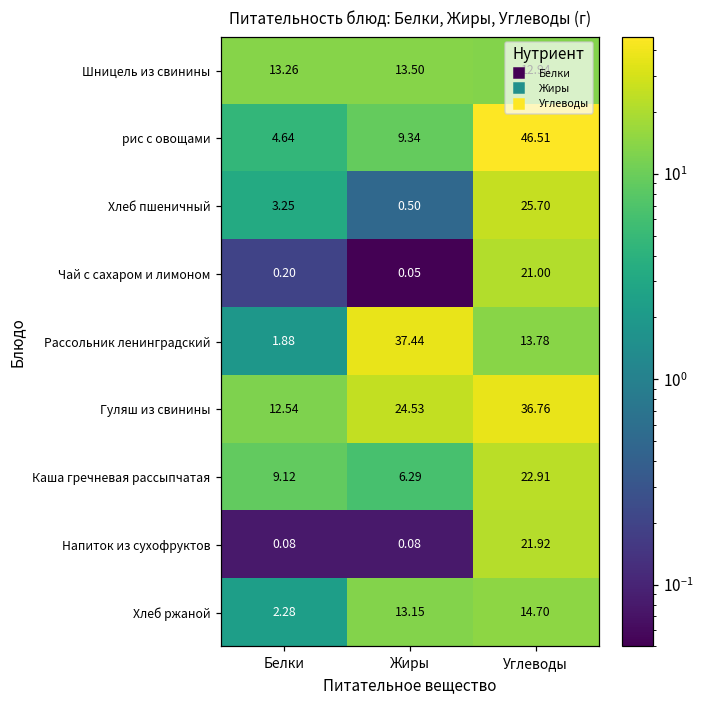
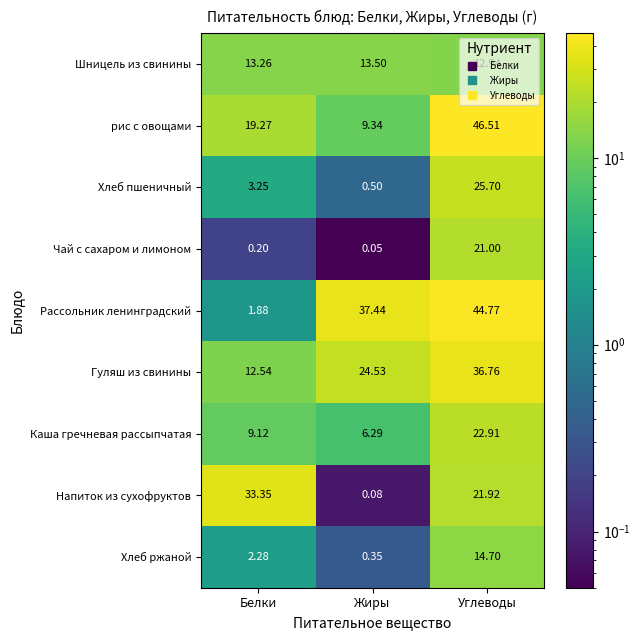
  {
    "Шницель из свинины": {
      "Белки": 13.26,
      "Жиры": 13.50
    },
    "рис с овощами": {
-     "Белки": 4.64,
+     "Белки": 19.27,
      "Жиры": 9.34,
      "Углеводы": 46.51
    },
    "Хлеб пшеничный": {
      "Белки": 3.25,
      "Жиры": 0.50,
      "Углеводы": 25.70
    },
    "Чай с сахаром и лимоном": {
      "Белки": 0.20,
      "Жиры": 0.05,
      "Углеводы": 21.00
    },
    "Рассольник ленинградский": {
      "Белки": 1.88,
      "Жиры": 37.44,
-     "Углеводы": 13.78
+     "Углеводы": 44.77
    },
    "Гуляш из свинины": {
      "Белки": 12.54,
      "Жиры": 24.53,
      "Углеводы": 36.76
    },
    "Каша гречневая рассыпчатая": {
      "Белки": 9.12,
      "Жиры": 6.29,
      "Углеводы": 22.91
    },
    "Напиток из сухофруктов": {
-     "Белки": 0.08,
+     "Белки": 33.35,
      "Жиры": 0.08,
      "Углеводы": 21.92
    },
    "Хлеб ржаной": {
      "Белки": 2.28,
-     "Жиры": 13.15,
+     "Жиры": 0.35,
      "Углеводы": 14.70
    }
  }
